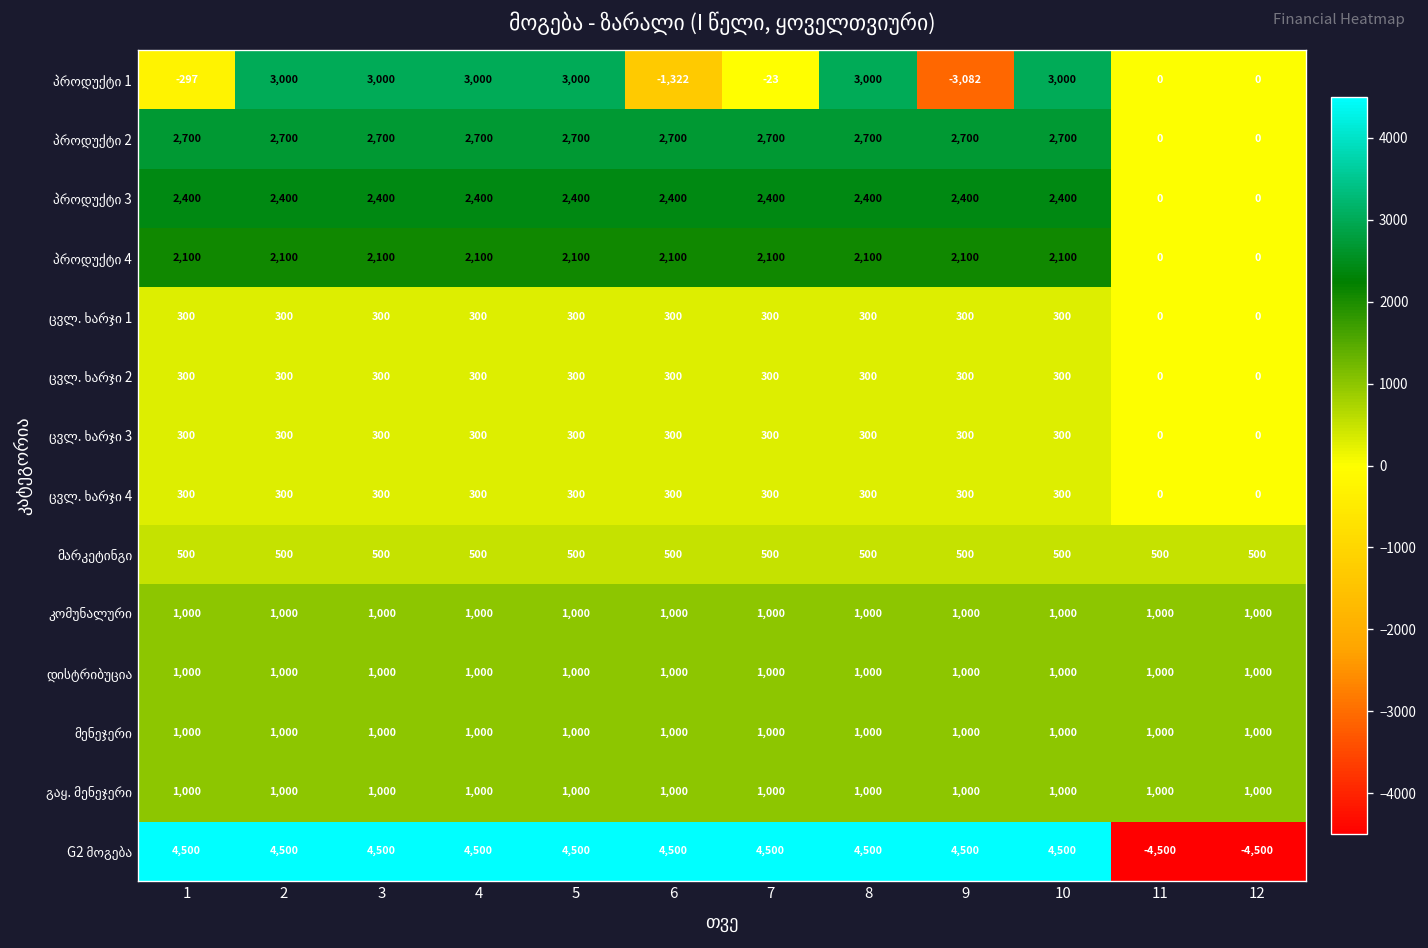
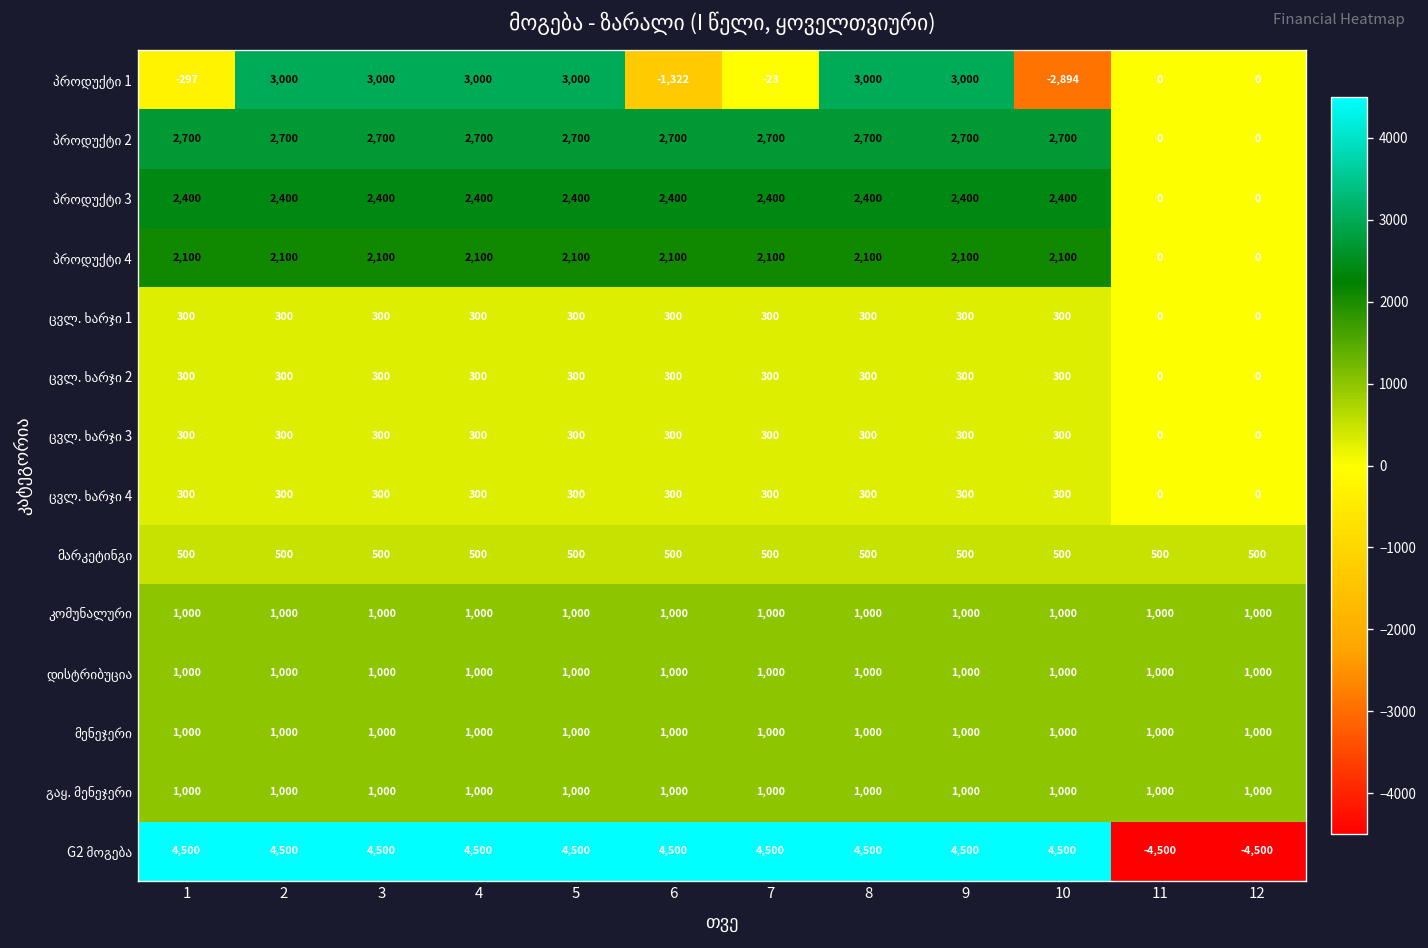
  {
    "პროდუქტი 1": {
      "1": "-297",
      "2": "3,000",
      "3": "3,000",
      "4": "3,000",
      "5": "3,000",
      "6": "-1,322",
      "7": "-23",
      "8": "3,000",
-     "9": "-3,082",
-     "10": "3,000",
+     "9": "3,000",
+     "10": "-2,894",
      "11": "0",
      "12": "0"
    },
    "პროდუქტი 2": {
      "1": "2,700",
      "2": "2,700",
      "3": "2,700",
      "4": "2,700",
      "5": "2,700",
      "6": "2,700",
      "7": "2,700",
      "8": "2,700",
      "9": "2,700",
      "10": "2,700",
      "11": "0",
      "12": "0"
    },
    "პროდუქტი 3": {
      "1": "2,400",
      "2": "2,400",
      "3": "2,400",
      "4": "2,400",
      "5": "2,400",
      "6": "2,400",
      "7": "2,400",
      "8": "2,400",
      "9": "2,400",
      "10": "2,400",
      "11": "0",
      "12": "0"
    },
    "პროდუქტი 4": {
      "1": "2,100",
      "2": "2,100",
      "3": "2,100",
      "4": "2,100",
      "5": "2,100",
      "6": "2,100",
      "7": "2,100",
      "8": "2,100",
      "9": "2,100",
      "10": "2,100",
      "11": "0",
      "12": "0"
    },
    "ცვლ. ხარჯი 1": {
      "1": "300",
      "2": "300",
      "3": "300",
      "4": "300",
      "5": "300",
      "6": "300",
      "7": "300",
      "8": "300",
      "9": "300",
      "10": "300",
      "11": "0",
      "12": "0"
    },
    "ცვლ. ხარჯი 2": {
      "1": "300",
      "2": "300",
      "3": "300",
      "4": "300",
      "5": "300",
      "6": "300",
      "7": "300",
      "8": "300",
      "9": "300",
      "10": "300",
      "11": "0",
      "12": "0"
    },
    "ცვლ. ხარჯი 3": {
      "1": "300",
      "2": "300",
      "3": "300",
      "4": "300",
      "5": "300",
      "6": "300",
      "7": "300",
      "8": "300",
      "9": "300",
      "10": "300",
      "11": "0",
      "12": "0"
    },
    "ცვლ. ხარჯი 4": {
      "1": "300",
      "2": "300",
      "3": "300",
      "4": "300",
      "5": "300",
      "6": "300",
      "7": "300",
      "8": "300",
      "9": "300",
      "10": "300",
      "11": "0",
      "12": "0"
    },
    "მარკეტინგი": {
      "1": "500",
      "2": "500",
      "3": "500",
      "4": "500",
      "5": "500",
      "6": "500",
      "7": "500",
      "8": "500",
      "9": "500",
      "10": "500",
      "11": "500",
      "12": "500"
    },
    "კომუნალური": {
      "1": "1,000",
      "2": "1,000",
      "3": "1,000",
      "4": "1,000",
      "5": "1,000",
      "6": "1,000",
      "7": "1,000",
      "8": "1,000",
      "9": "1,000",
      "10": "1,000",
      "11": "1,000",
      "12": "1,000"
    },
    "დისტრიბუცია": {
      "1": "1,000",
      "2": "1,000",
      "3": "1,000",
      "4": "1,000",
      "5": "1,000",
      "6": "1,000",
      "7": "1,000",
      "8": "1,000",
      "9": "1,000",
      "10": "1,000",
      "11": "1,000",
      "12": "1,000"
    },
    "მენეჯერი": {
      "1": "1,000",
      "2": "1,000",
      "3": "1,000",
      "4": "1,000",
      "5": "1,000",
      "6": "1,000",
      "7": "1,000",
      "8": "1,000",
      "9": "1,000",
      "10": "1,000",
      "11": "1,000",
      "12": "1,000"
    },
    "გაყ. მენეჯერი": {
      "1": "1,000",
      "2": "1,000",
      "3": "1,000",
      "4": "1,000",
      "5": "1,000",
      "6": "1,000",
      "7": "1,000",
      "8": "1,000",
      "9": "1,000",
      "10": "1,000",
      "11": "1,000",
      "12": "1,000"
    },
    "G2 მოგება": {
      "1": "4,500",
      "2": "4,500",
      "3": "4,500",
      "4": "4,500",
      "5": "4,500",
      "6": "4,500",
      "7": "4,500",
      "8": "4,500",
      "9": "4,500",
      "10": "4,500",
      "11": "-4,500",
      "12": "-4,500"
    }
  }
